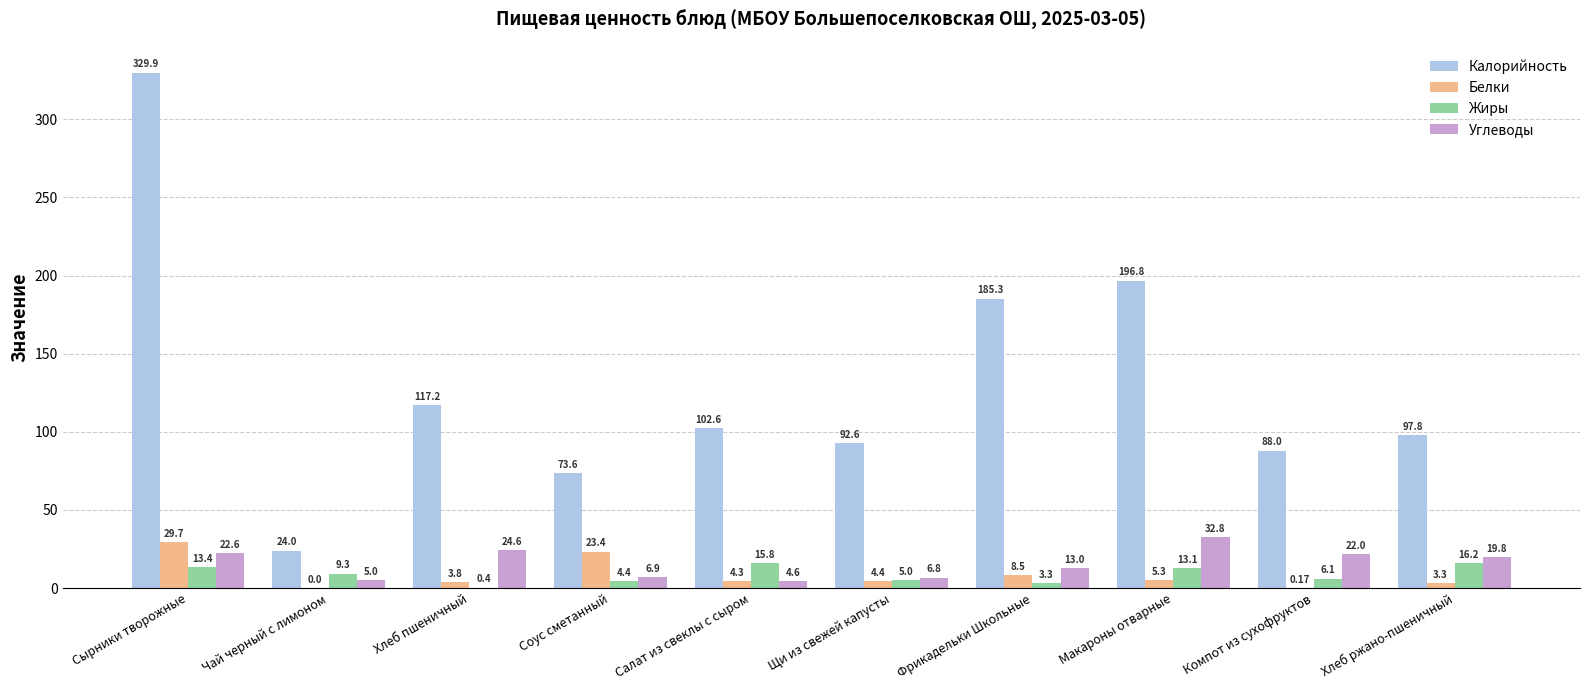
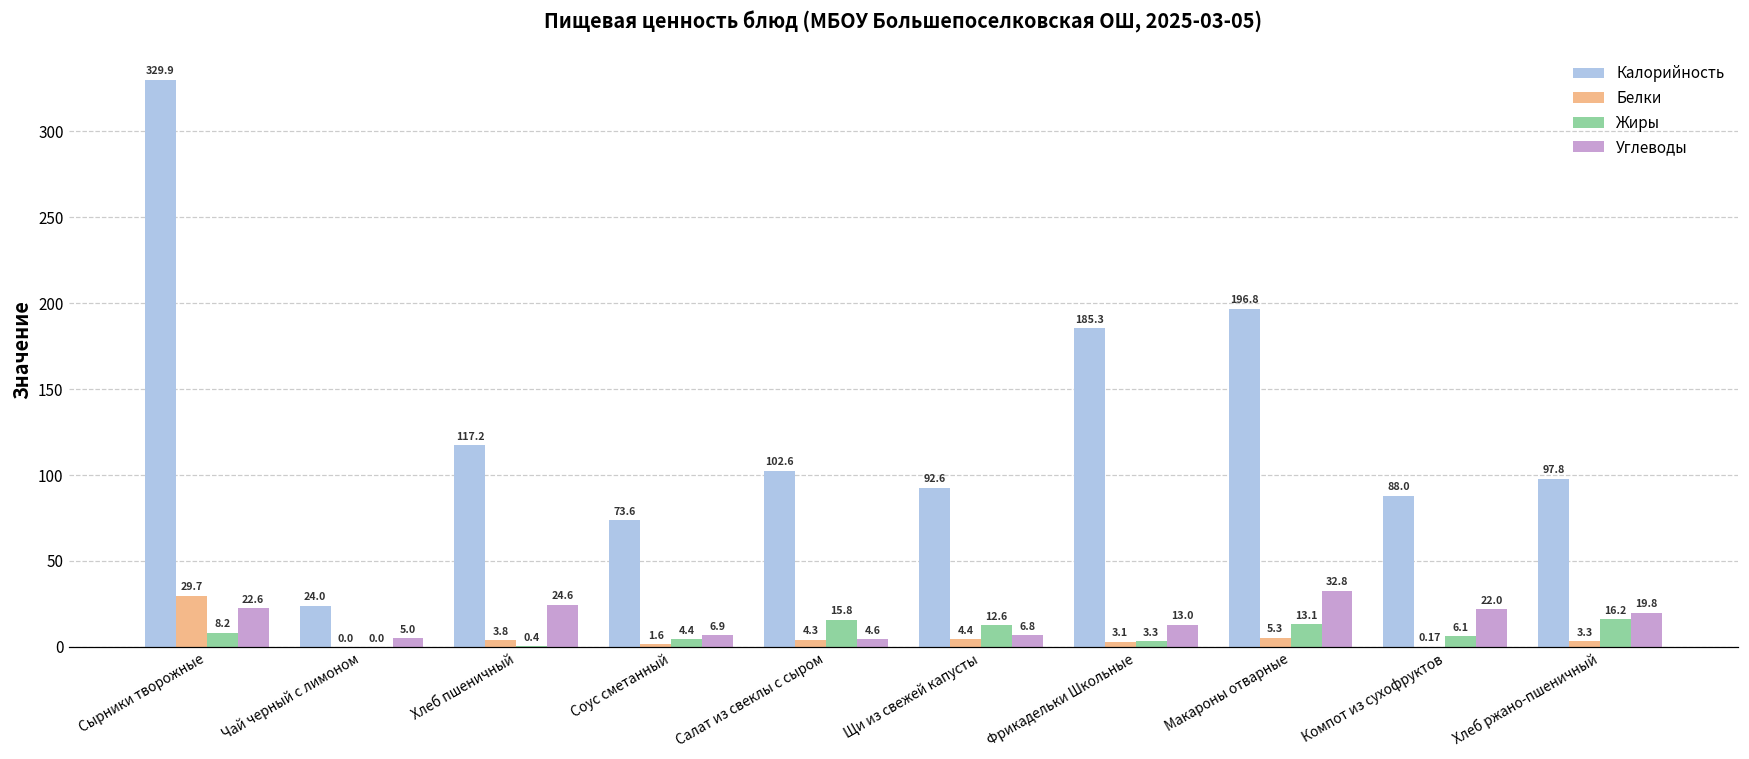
  {
    "Белки": {
      "Сырники творожные": 29.7,
      "Чай черный с лимоном": 0.0,
      "Хлеб пшеничный": 3.8,
-     "Соус сметанный": 23.4,
+     "Соус сметанный": 1.6,
      "Салат из свеклы с сыром": 4.3,
      "Щи из свежей капусты": 4.4,
-     "Фрикадельки Школьные": 8.5,
+     "Фрикадельки Школьные": 3.1,
      "Макароны отварные": 5.3,
      "Компот из сухофруктов": 0.17,
      "Хлеб ржано-пшеничный": 3.3
    },
    "Жиры": {
-     "Сырники творожные": 13.4,
-     "Чай черный с лимоном": 9.3,
+     "Сырники творожные": 8.2,
+     "Чай черный с лимоном": 0.0,
      "Хлеб пшеничный": 0.4,
      "Соус сметанный": 4.4,
      "Салат из свеклы с сыром": 15.8,
-     "Щи из свежей капусты": 5.0,
+     "Щи из свежей капусты": 12.6,
      "Фрикадельки Школьные": 3.3,
      "Макароны отварные": 13.1,
      "Компот из сухофруктов": 6.1,
      "Хлеб ржано-пшеничный": 16.2
    }
  }
